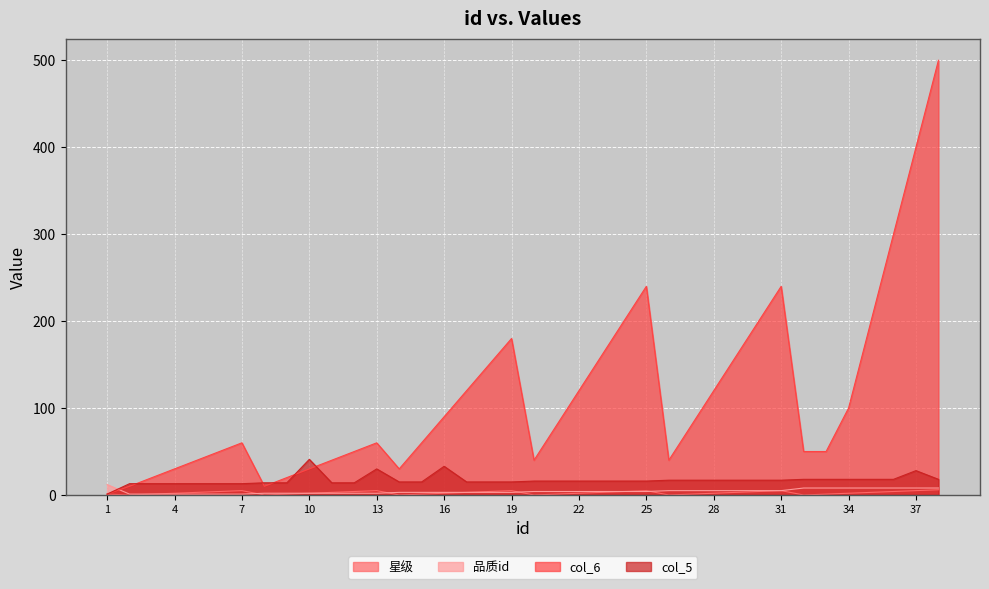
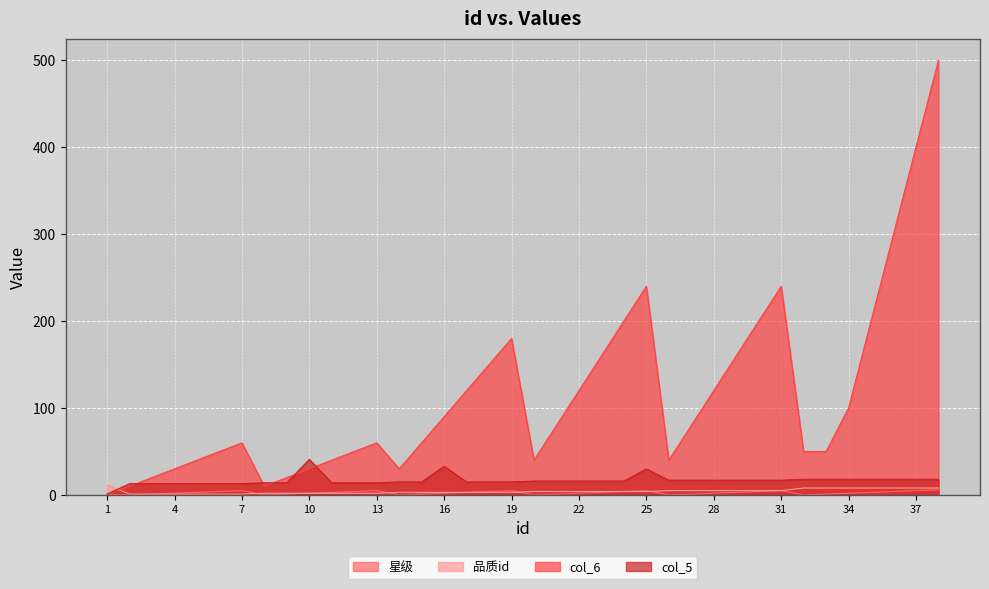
  {
    "品质id": {
      "1": 10,
      "7": 0,
      "13": 0,
      "28": 10,
      "34": 10,
      "37": 10
    },
    "col_5": {
      "4": 10,
      "7": 10,
      "10": 40,
-     "13": 30,
+     "13": 10,
      "16": 30,
      "19": 20,
      "22": 20,
-     "25": 20,
+     "25": 30,
      "28": 20,
      "31": 20,
      "34": 20,
-     "37": 30
+     "37": 20
    }
  }
